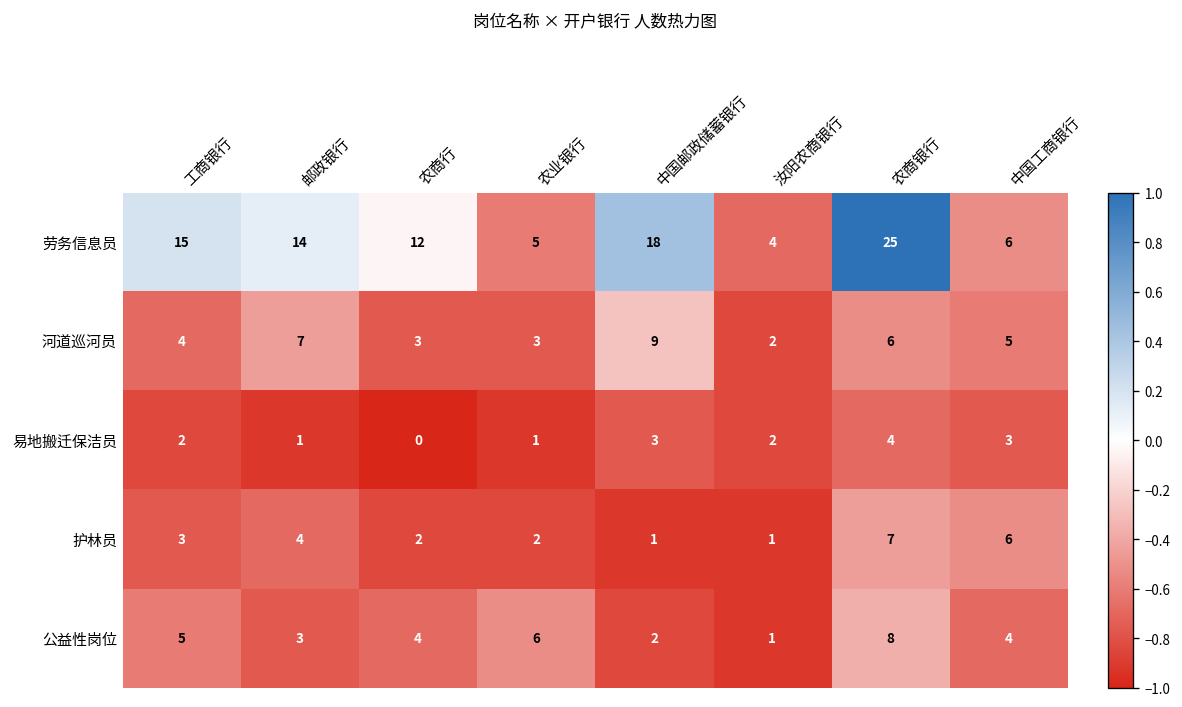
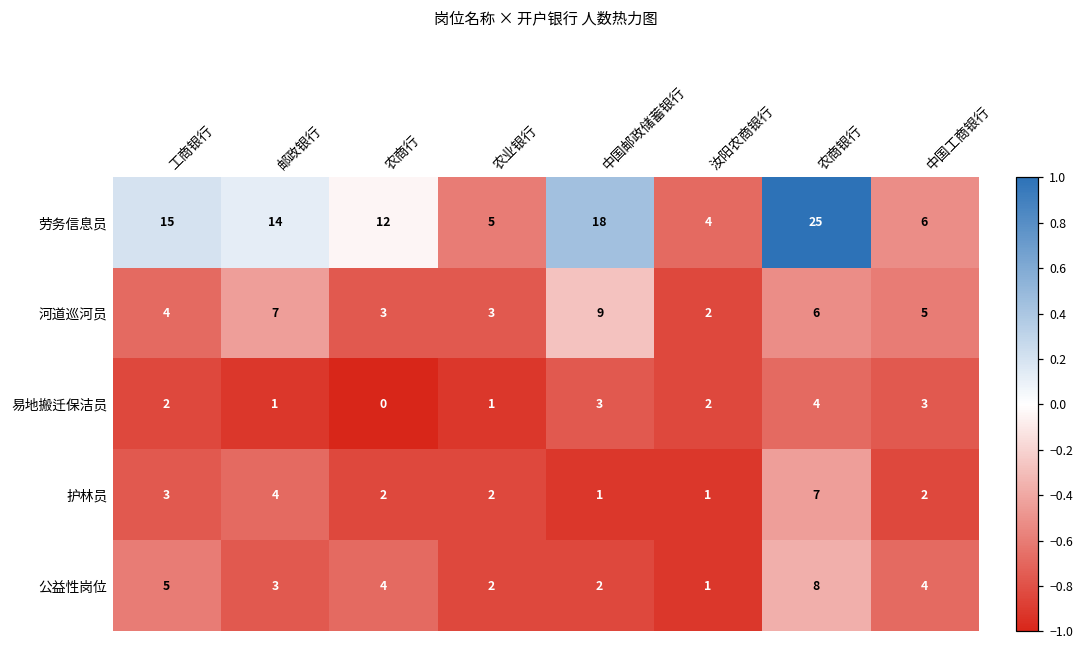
  {
    "劳务信息员": {
      "工商银行": 15,
      "邮政银行": 14,
      "农商行": 12,
      "农业银行": 5,
      "中国邮政储蓄银行": 18,
      "汝阳农商银行": 4,
      "农商银行": 25,
      "中国工商银行": 6
    },
    "河道巡河员": {
      "工商银行": 4,
      "邮政银行": 7,
      "农商行": 3,
      "农业银行": 3,
      "中国邮政储蓄银行": 9,
      "汝阳农商银行": 2,
      "农商银行": 6,
      "中国工商银行": 5
    },
    "易地搬迁保洁员": {
      "工商银行": 2,
      "邮政银行": 1,
      "农商行": 0,
      "农业银行": 1,
      "中国邮政储蓄银行": 3,
      "汝阳农商银行": 2,
      "农商银行": 4,
      "中国工商银行": 3
    },
    "护林员": {
      "工商银行": 3,
      "邮政银行": 4,
      "农商行": 2,
      "农业银行": 2,
      "中国邮政储蓄银行": 1,
      "汝阳农商银行": 1,
      "农商银行": 7,
-     "中国工商银行": 6
+     "中国工商银行": 2
    },
    "公益性岗位": {
      "工商银行": 5,
      "邮政银行": 3,
      "农商行": 4,
-     "农业银行": 6,
+     "农业银行": 2,
      "中国邮政储蓄银行": 2,
      "汝阳农商银行": 1,
      "农商银行": 8,
      "中国工商银行": 4
    }
  }
